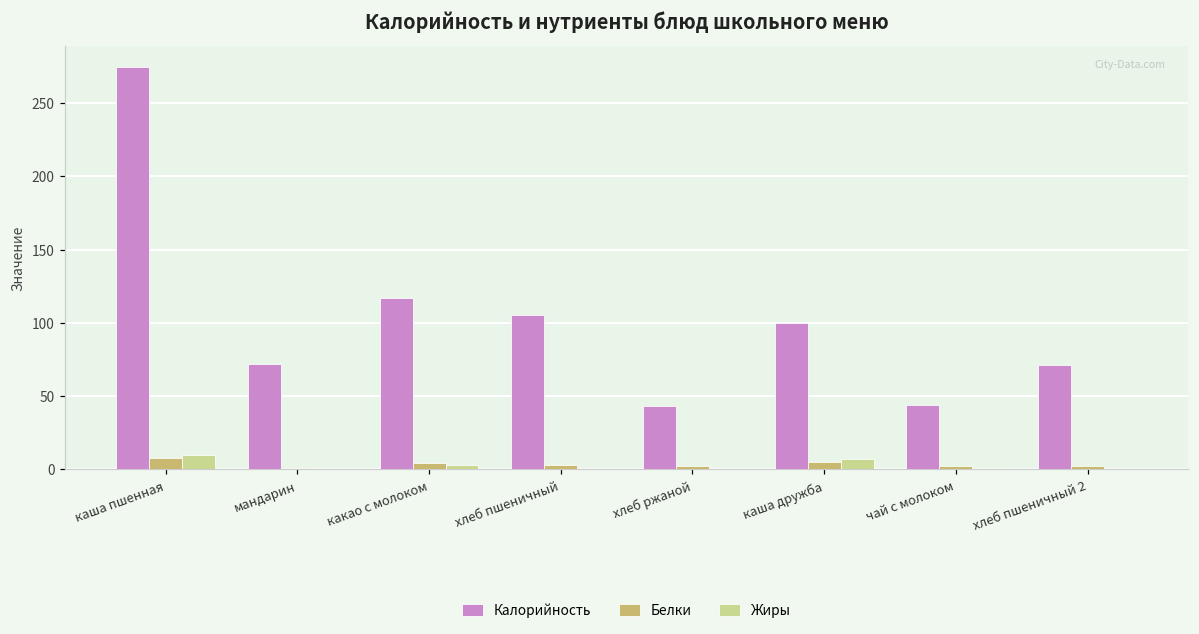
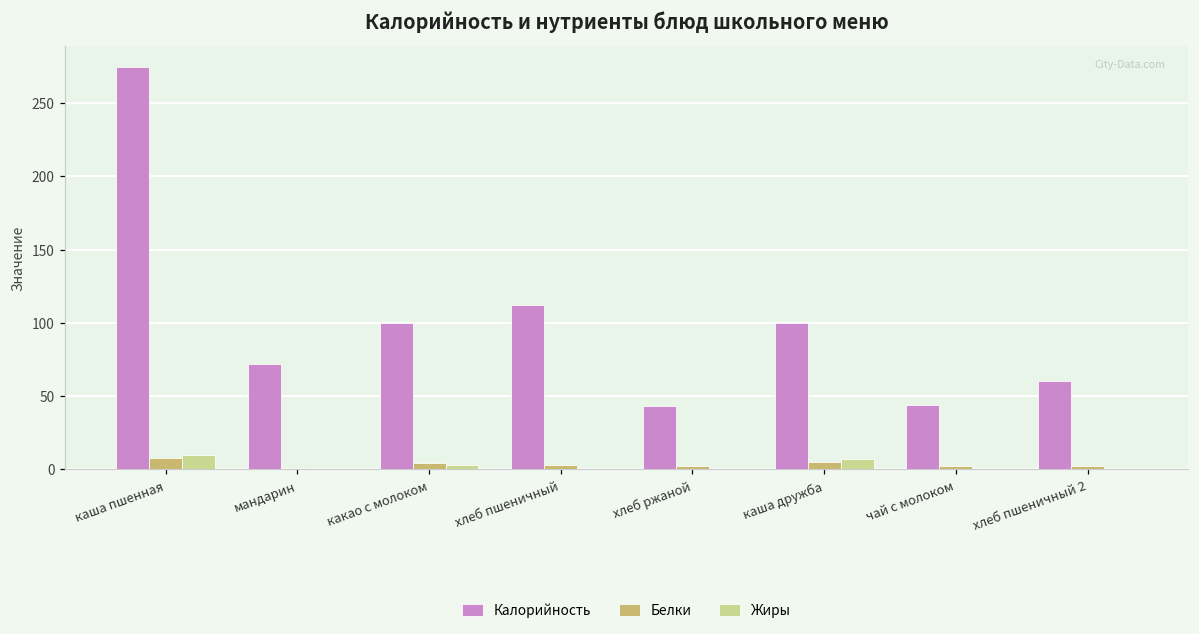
  {
    "Калорийность": {
      "каша пшенная": 275,
      "мандарин": 72,
-     "какао с молоком": 117,
-     "хлеб пшеничный": 105,
+     "какао с молоком": 100,
+     "хлеб пшеничный": 112,
      "хлеб ржаной": 43,
      "каша дружба": 100,
      "чай с молоком": 44,
-     "хлеб пшеничный 2": 71
+     "хлеб пшеничный 2": 60
    }
  }
